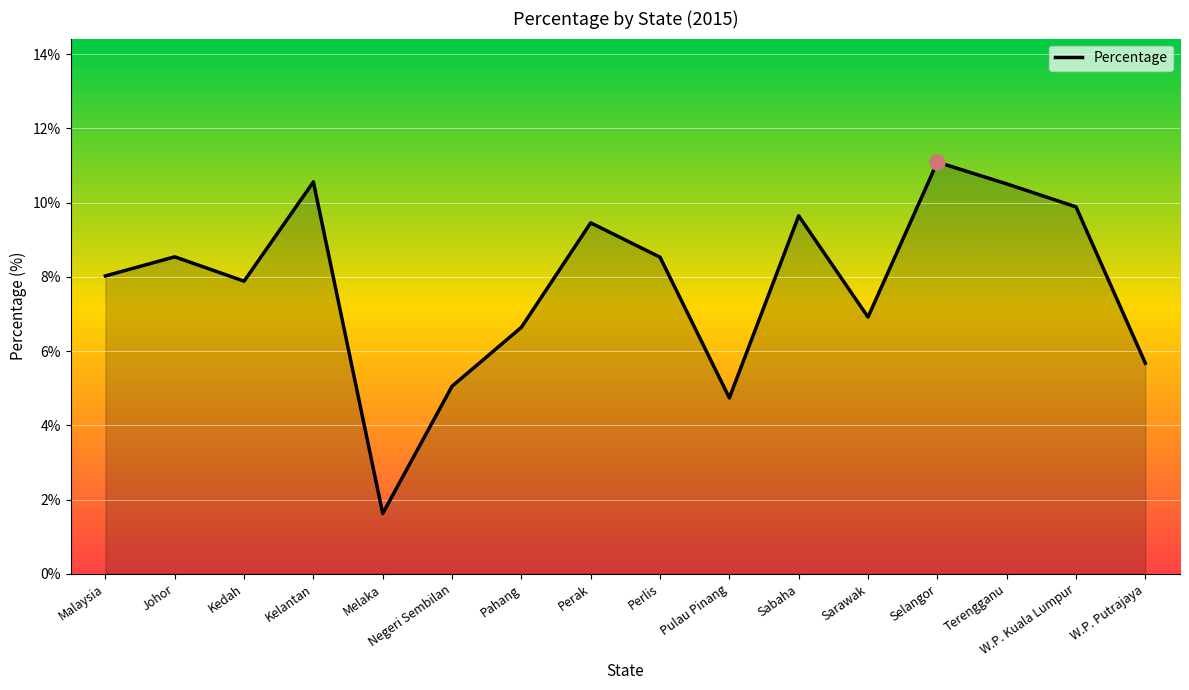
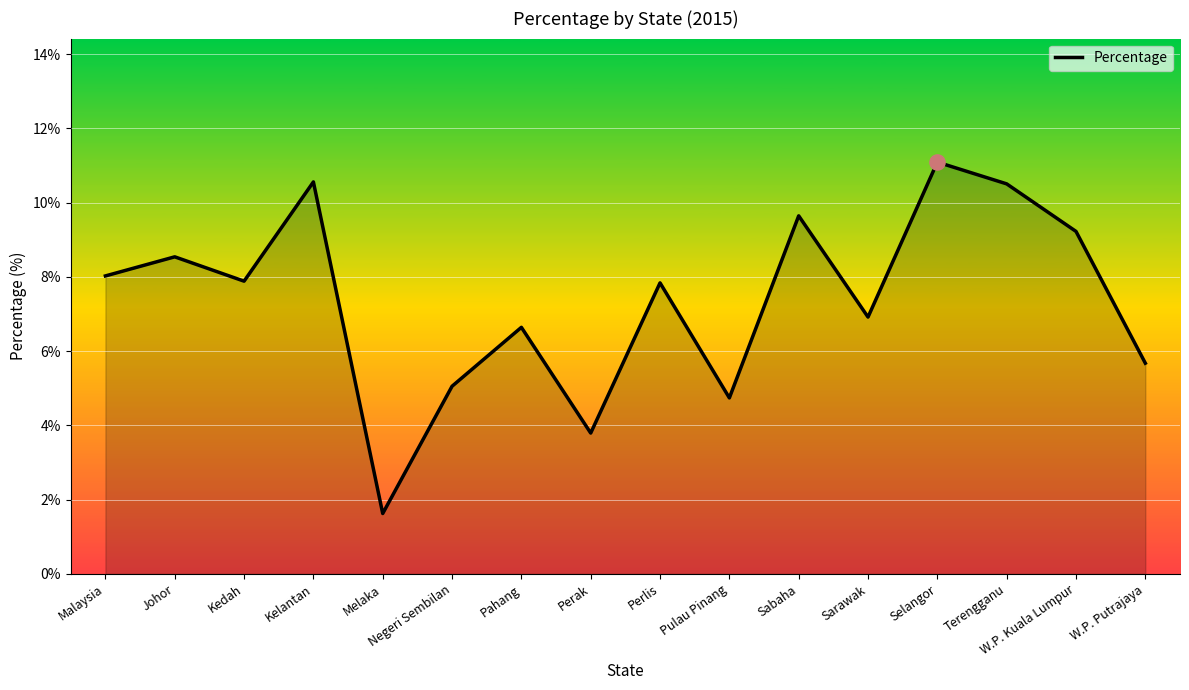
  {
    "Percentage": {
      "Malaysia": "8.0%",
      "Johor": "8.5%",
      "Kedah": "7.9%",
      "Kelantan": "10.6%",
      "Melaka": "1.6%",
      "Negeri Sembilan": "5.1%",
      "Pahang": "6.6%",
-     "Perak": "9.5%",
-     "Perlis": "8.5%",
+     "Perak": "3.8%",
+     "Perlis": "7.8%",
      "Pulau Pinang": "4.7%",
      "Sabaha": "9.6%",
      "Sarawak": "6.9%",
      "Terengganu": "10.5%",
-     "W.P. Kuala Lumpur": "9.9%",
+     "W.P. Kuala Lumpur": "9.2%",
      "W.P. Putrajaya": "5.7%"
    }
  }
